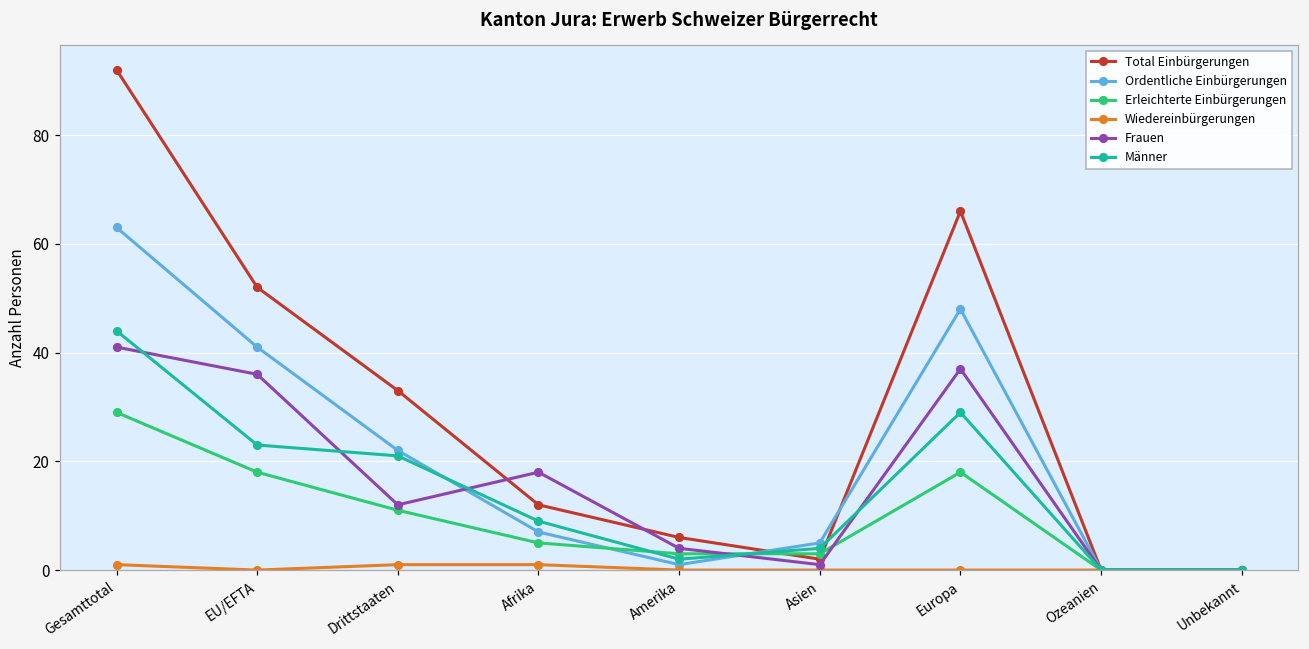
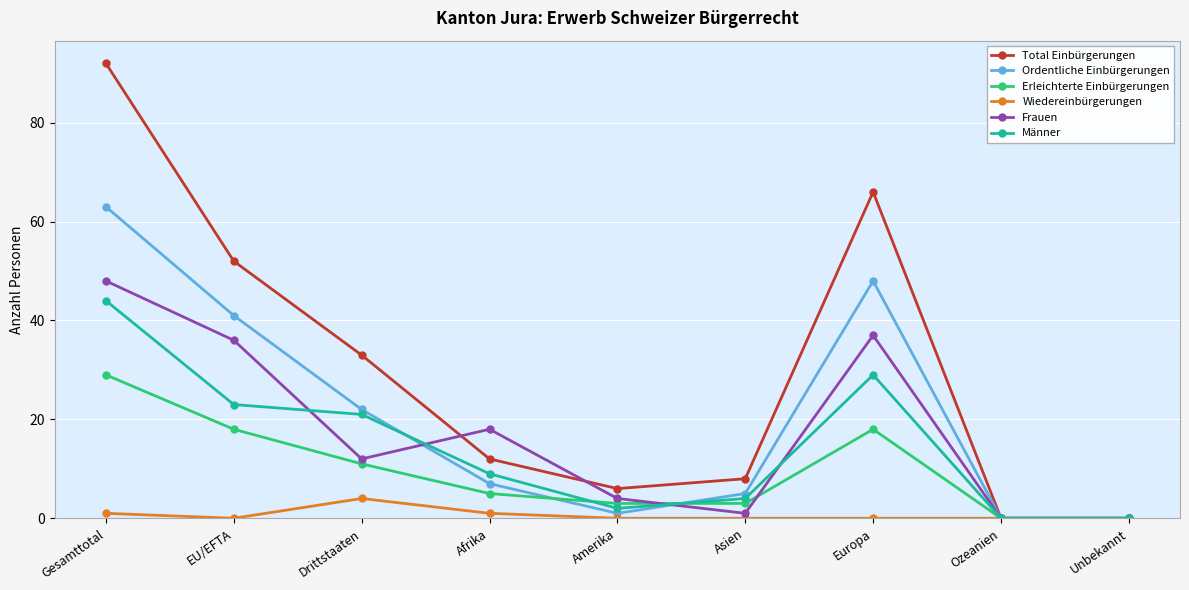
  {
    "Total Einbürgerungen": {
      "Gesamttotal": 92,
      "EU/EFTA": 52,
      "Drittstaaten": 33,
      "Afrika": 12,
      "Amerika": 6,
-     "Asien": 2,
+     "Asien": 8,
      "Europa": 66
    },
    "Ordentliche Einbürgerungen": {
      "Gesamttotal": 63,
      "EU/EFTA": 41,
      "Drittstaaten": 22,
      "Afrika": 7,
      "Amerika": 1,
      "Asien": 5,
      "Europa": 48
    },
    "Wiedereinbürgerungen": {
      "Gesamttotal": 1,
      "EU/EFTA": 0,
-     "Drittstaaten": 1,
+     "Drittstaaten": 4,
      "Afrika": 1,
      "Amerika": 0,
      "Asien": 0,
      "Europa": 0
    },
    "Frauen": {
-     "Gesamttotal": 41,
+     "Gesamttotal": 48,
      "EU/EFTA": 36,
      "Drittstaaten": 12,
      "Afrika": 18,
      "Amerika": 4,
      "Asien": 1,
      "Europa": 37
    }
  }
